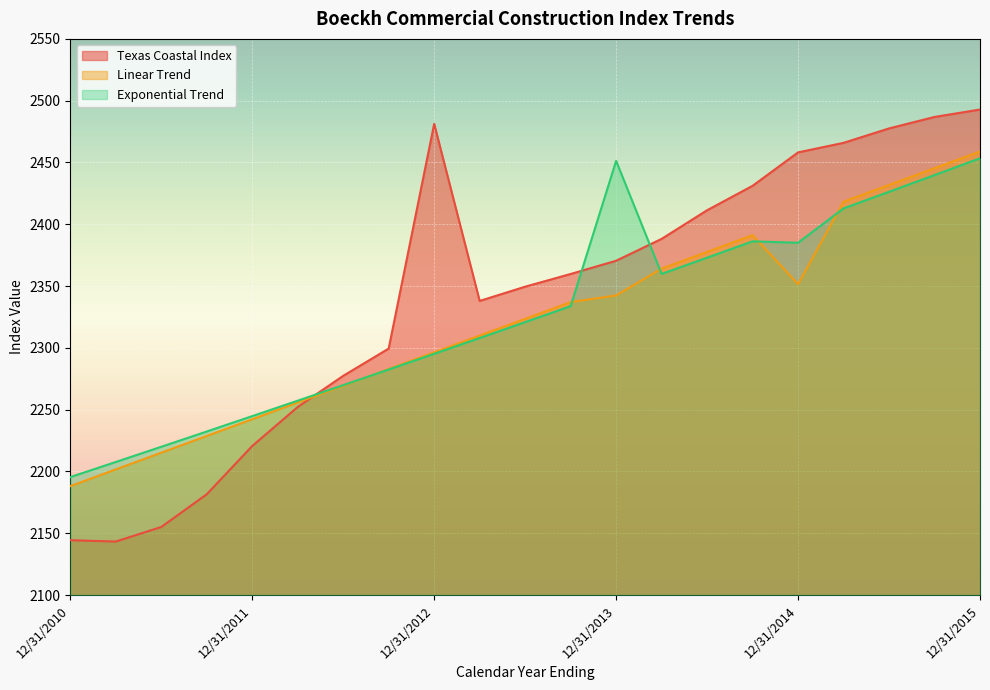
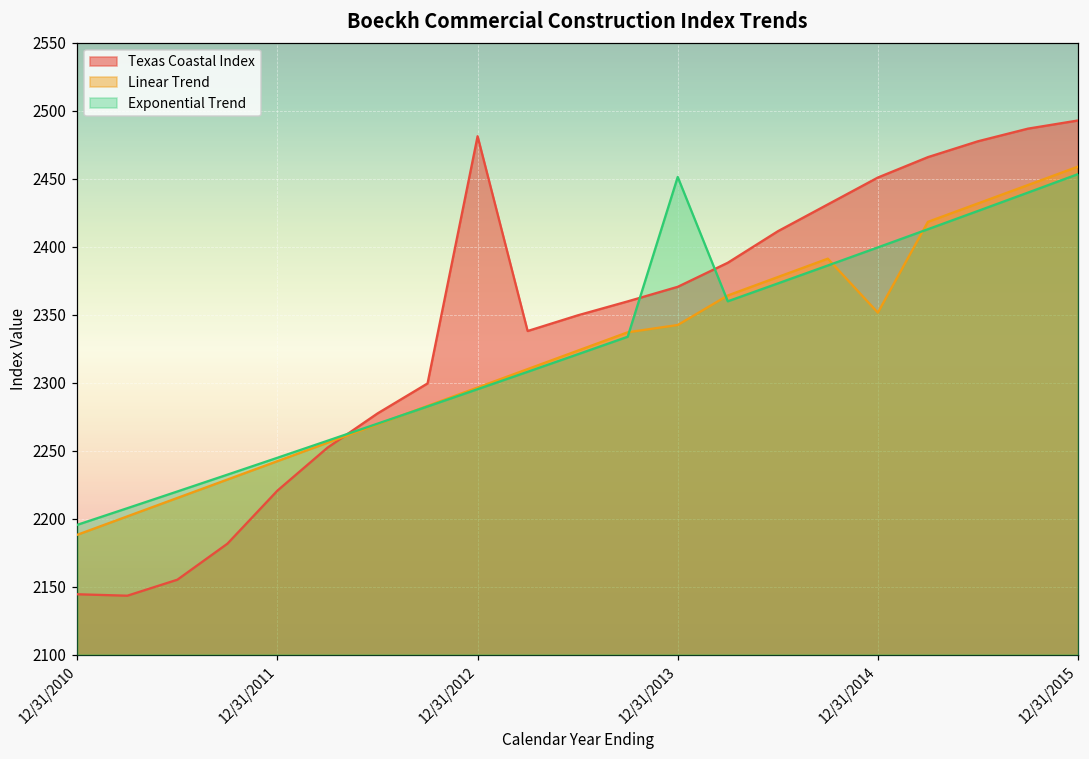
  {
    "Texas Coastal Index": {
      "12/31/2010": 2144,
      "12/31/2011": 2221,
      "12/31/2012": 2481,
      "12/31/2013": 2370,
-     "12/31/2014": 2458,
+     "12/31/2014": 2451,
      "12/31/2015": 2493
    },
    "Linear Trend": {
      "12/31/2010": 2188,
      "12/31/2011": 2242,
      "12/31/2013": 2342,
      "12/31/2014": 2351,
      "12/31/2015": 2459
    },
    "Exponential Trend": {
      "12/31/2010": 2195,
      "12/31/2011": 2245,
      "12/31/2013": 2451,
-     "12/31/2014": 2385,
+     "12/31/2014": 2399,
      "12/31/2015": 2453
    }
  }
